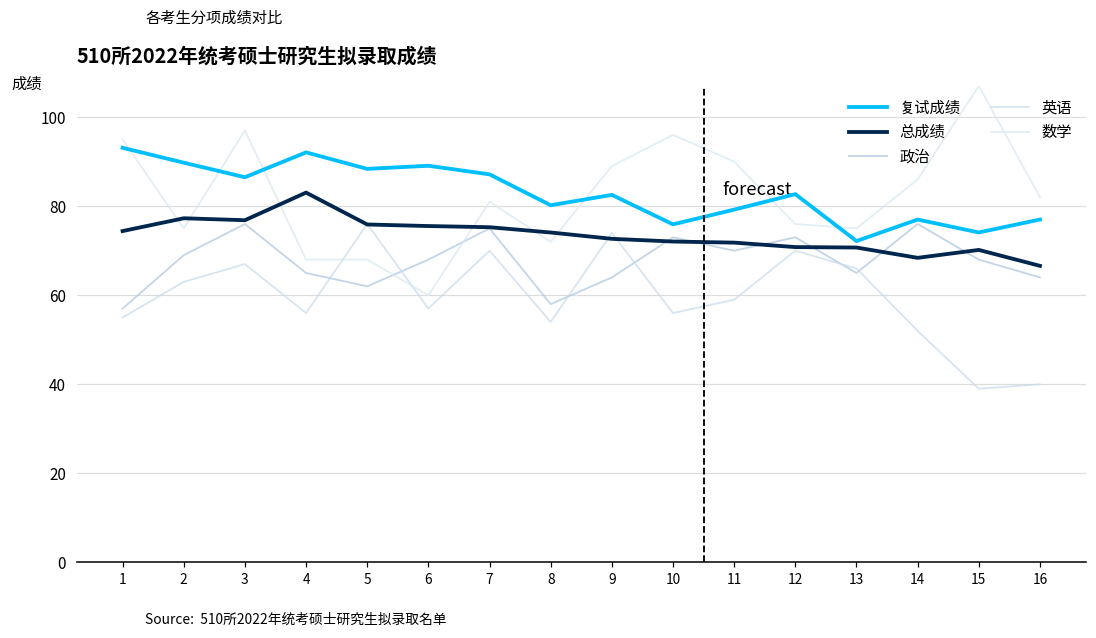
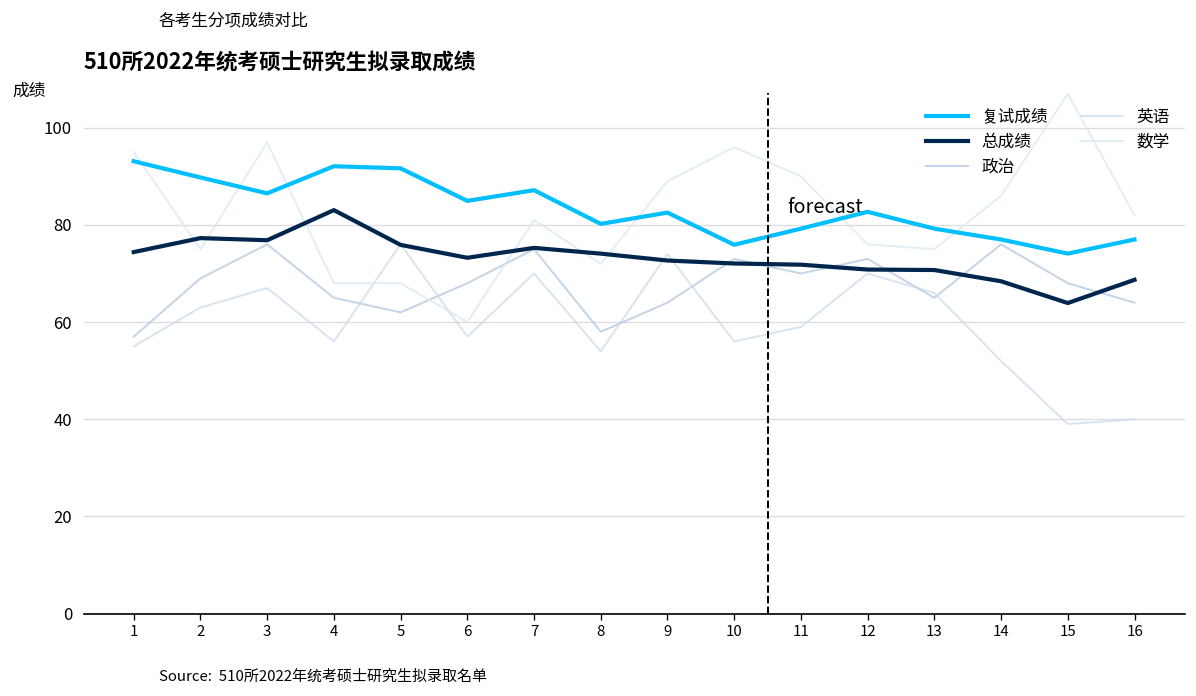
  {
    "复试成绩": {
      "1": 93,
      "2": 90,
      "3": 87,
      "4": 92,
-     "5": 88,
-     "6": 89,
+     "5": 92,
+     "6": 85,
      "7": 87,
      "8": 80,
      "9": 83,
      "10": 76,
      "11": 79,
      "12": 83,
-     "13": 72,
+     "13": 79,
      "14": 77,
      "15": 74,
      "16": 77
    },
    "总成绩": {
      "1": 74,
      "2": 77,
      "3": 77,
      "4": 83,
-     "6": 76,
+     "6": 73,
      "8": 74,
      "9": 73,
      "10": 72,
      "11": 72,
      "12": 71,
      "13": 71,
      "14": 68,
-     "15": 70,
-     "16": 67
+     "15": 64,
+     "16": 69
    }
  }
